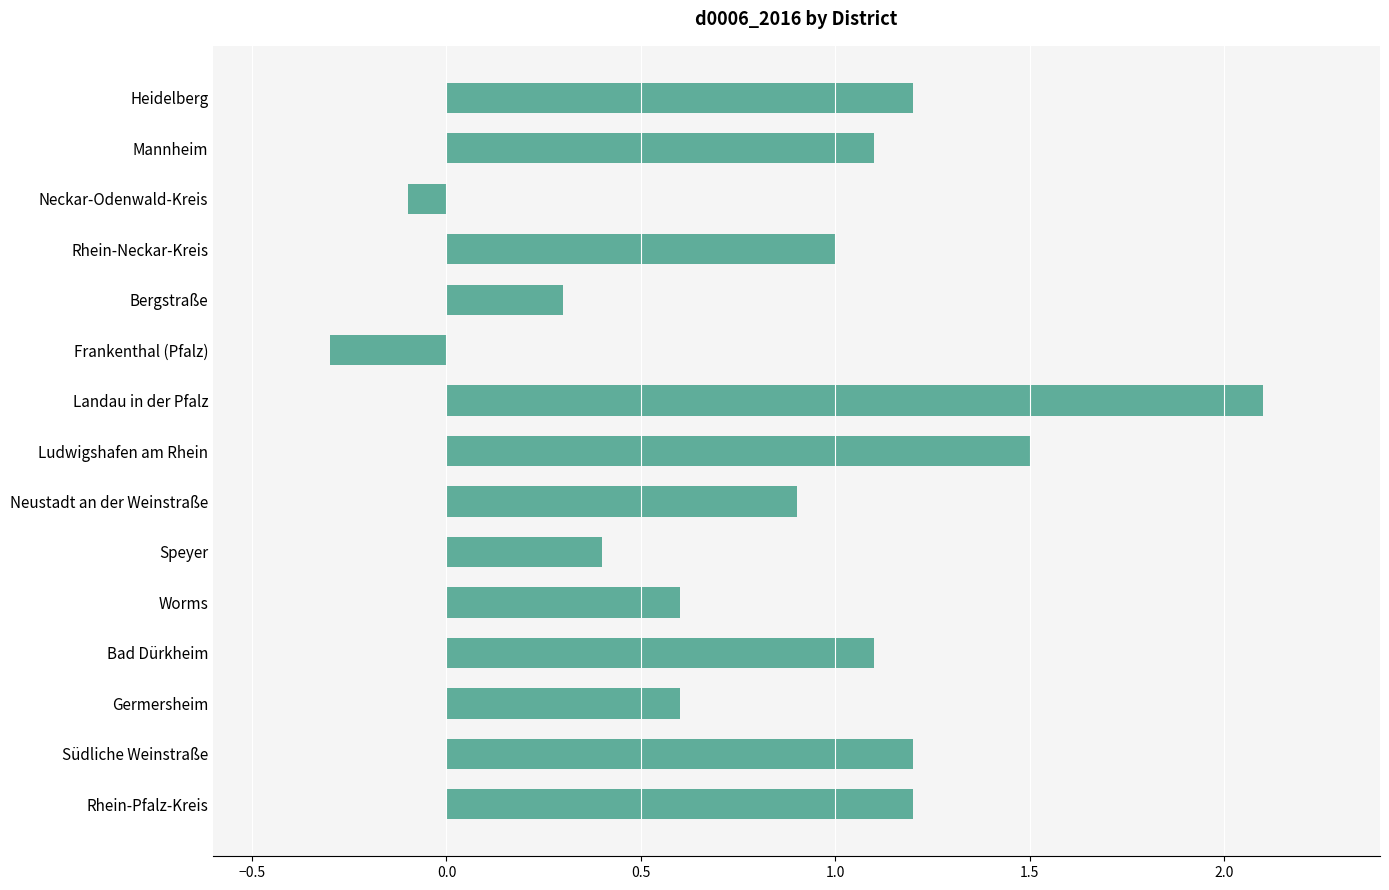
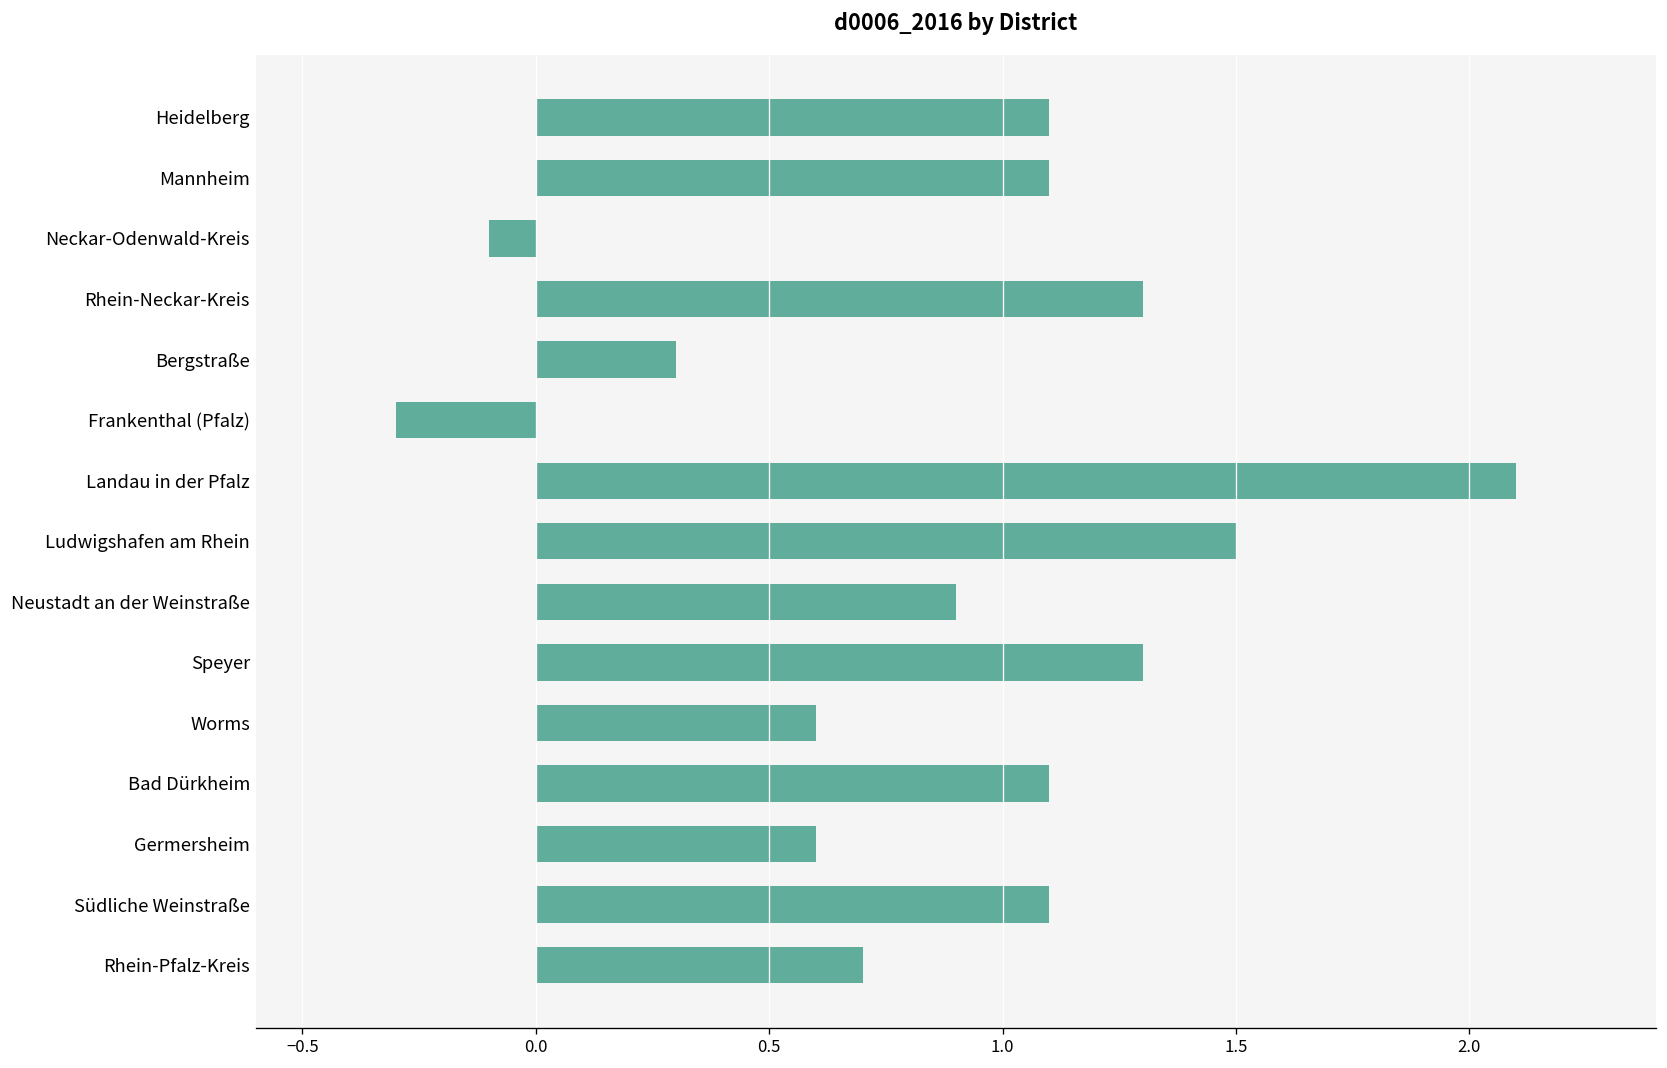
  {
-   "Heidelberg": 1.2,
+   "Heidelberg": 1.1,
    "Mannheim": 1.1,
    "Neckar-Odenwald-Kreis": -0.1,
-   "Rhein-Neckar-Kreis": 1.0,
+   "Rhein-Neckar-Kreis": 1.3,
    "Bergstraße": 0.3,
    "Frankenthal (Pfalz)": -0.3,
    "Landau in der Pfalz": 2.1,
    "Ludwigshafen am Rhein": 1.5,
    "Neustadt an der Weinstraße": 0.9,
-   "Speyer": 0.4,
+   "Speyer": 1.3,
    "Worms": 0.6,
    "Bad Dürkheim": 1.1,
    "Germersheim": 0.6,
-   "Südliche Weinstraße": 1.2,
-   "Rhein-Pfalz-Kreis": 1.2
+   "Südliche Weinstraße": 1.1,
+   "Rhein-Pfalz-Kreis": 0.7
  }
